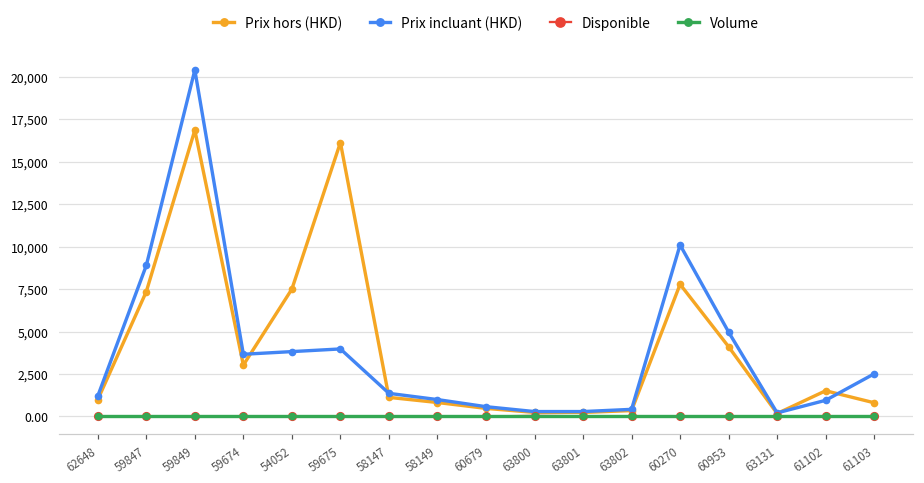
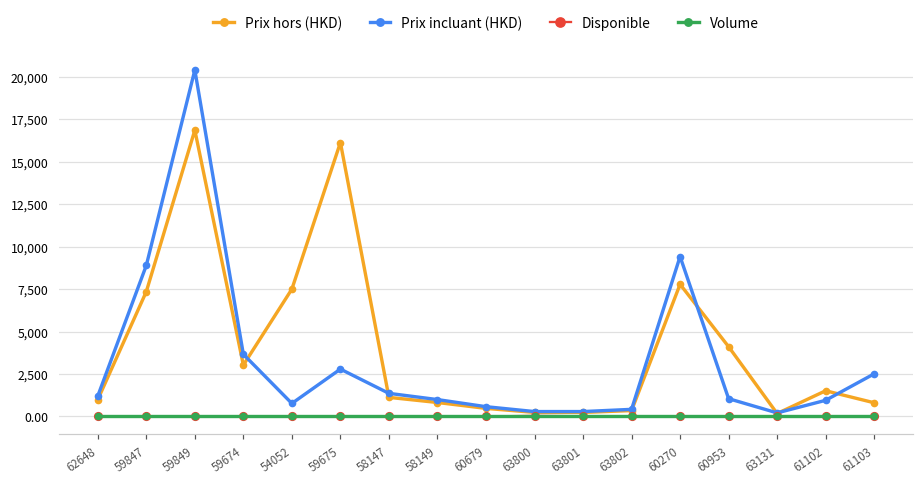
  {
    "Prix hors (HKD)": {
      "62648": "1,000",
      "59847": "7,300",
      "59849": "16,900",
      "59674": "3,000",
      "54052": "7,500",
      "59675": "16,100",
      "58147": "1,100",
      "58149": "800",
      "60270": "7,800",
      "60953": "4,100",
      "61102": "1,500",
      "61103": "800"
    },
    "Prix incluant (HKD)": {
      "62648": "1,200",
      "59847": "8,900",
      "59849": "20,400",
      "59674": "3,700",
-     "54052": "3,800",
-     "59675": "4,000",
+     "54052": "800",
+     "59675": "2,800",
      "58147": "1,400",
      "58149": "1,000",
-     "60270": "10,100",
-     "60953": "5,000",
+     "60270": "9,400",
+     "60953": "1,000",
      "61102": "1,000",
      "61103": "2,500"
    }
  }
